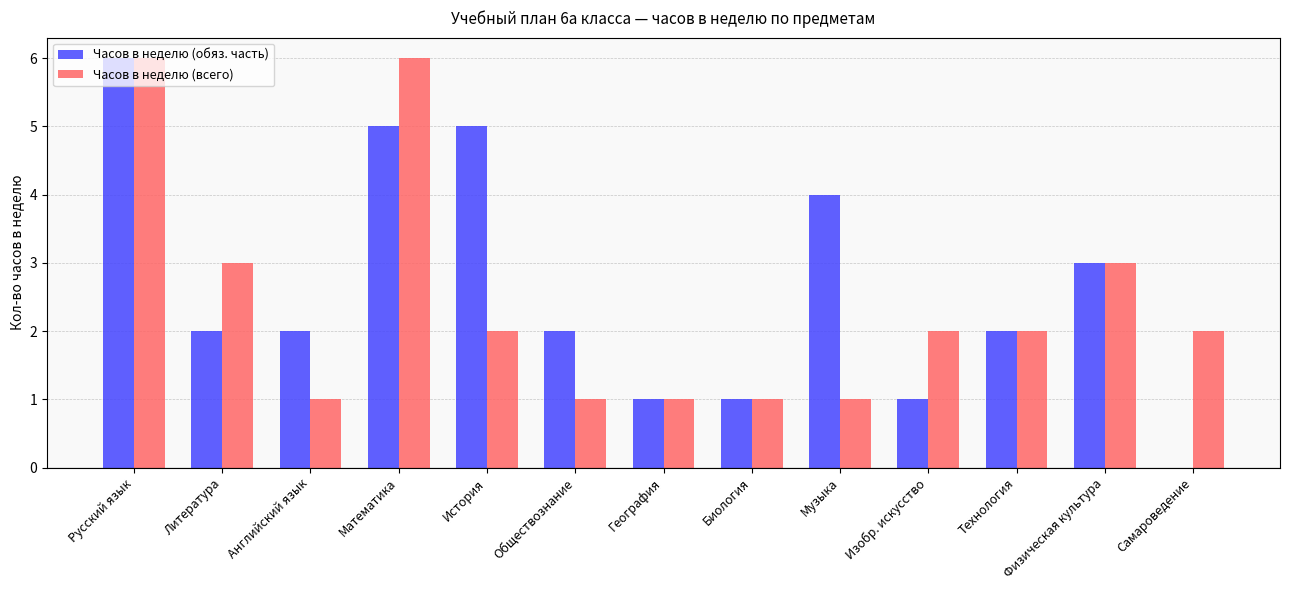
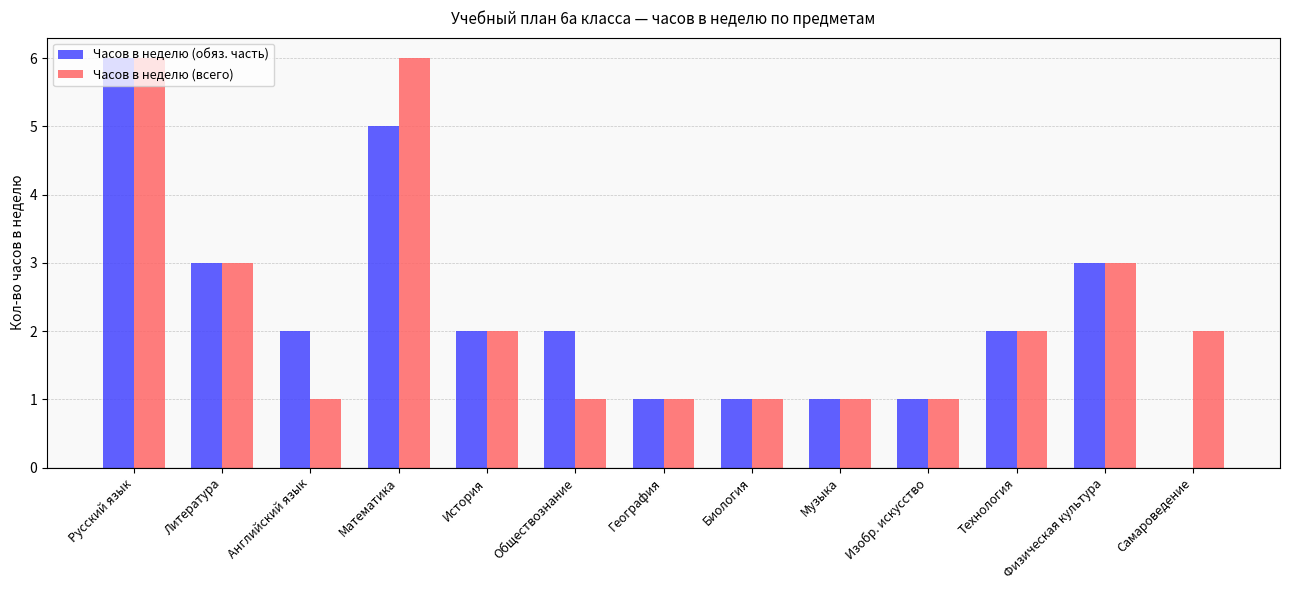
  {
    "Часов в неделю (обяз. часть)": {
-     "Литература": 2,
+     "Литература": 3,
      "Английский язык": 2,
      "Математика": 5,
-     "История": 5,
+     "История": 2,
      "Обществознание": 2,
      "География": 1,
      "Биология": 1,
-     "Музыка": 4,
+     "Музыка": 1,
      "Изобр. искусство": 1,
      "Технология": 2,
      "Физическая культура": 3,
      "Самароведение": 0
    },
    "Часов в неделю (всего)": {
      "Литература": 3,
      "Английский язык": 1,
      "Математика": 6,
      "История": 2,
      "Обществознание": 1,
      "География": 1,
      "Биология": 1,
      "Музыка": 1,
-     "Изобр. искусство": 2,
+     "Изобр. искусство": 1,
      "Технология": 2,
      "Физическая культура": 3,
      "Самароведение": 2
    }
  }
